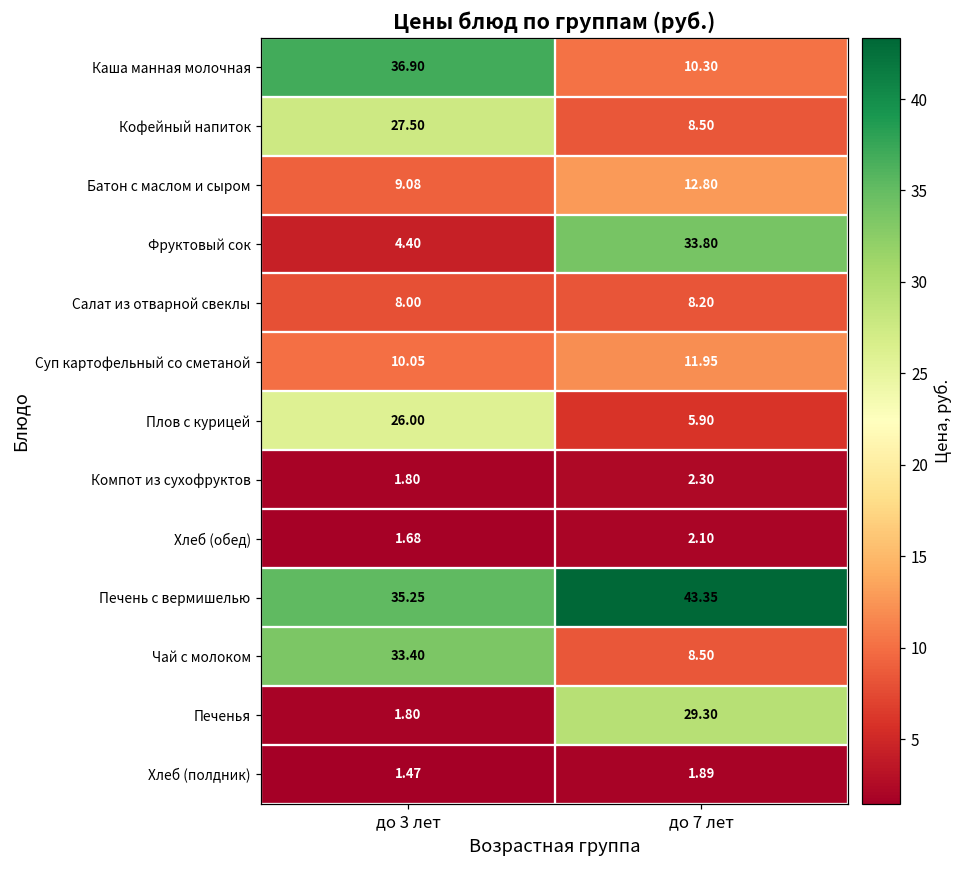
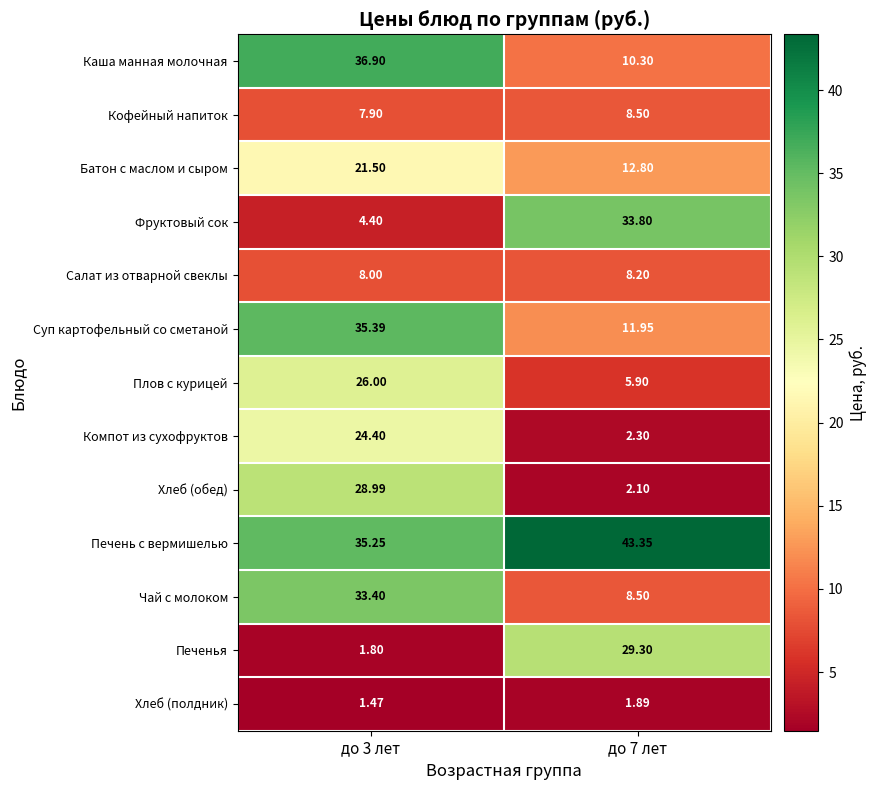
  {
    "Каша манная молочная": {
      "до 3 лет": 36.90,
      "до 7 лет": 10.30
    },
    "Кофейный напиток": {
-     "до 3 лет": 27.50,
+     "до 3 лет": 7.90,
      "до 7 лет": 8.50
    },
    "Батон с маслом и сыром": {
-     "до 3 лет": 9.08,
+     "до 3 лет": 21.50,
      "до 7 лет": 12.80
    },
    "Фруктовый сок": {
      "до 3 лет": 4.40,
      "до 7 лет": 33.80
    },
    "Салат из отварной свеклы": {
      "до 3 лет": 8.00,
      "до 7 лет": 8.20
    },
    "Суп картофельный со сметаной": {
-     "до 3 лет": 10.05,
+     "до 3 лет": 35.39,
      "до 7 лет": 11.95
    },
    "Плов с курицей": {
      "до 3 лет": 26.00,
      "до 7 лет": 5.90
    },
    "Компот из сухофруктов": {
-     "до 3 лет": 1.80,
+     "до 3 лет": 24.40,
      "до 7 лет": 2.30
    },
    "Хлеб (обед)": {
-     "до 3 лет": 1.68,
+     "до 3 лет": 28.99,
      "до 7 лет": 2.10
    },
    "Печень с вермишелью": {
      "до 3 лет": 35.25,
      "до 7 лет": 43.35
    },
    "Чай с молоком": {
      "до 3 лет": 33.40,
      "до 7 лет": 8.50
    },
    "Печенья": {
      "до 3 лет": 1.80,
      "до 7 лет": 29.30
    },
    "Хлеб (полдник)": {
      "до 3 лет": 1.47,
      "до 7 лет": 1.89
    }
  }
